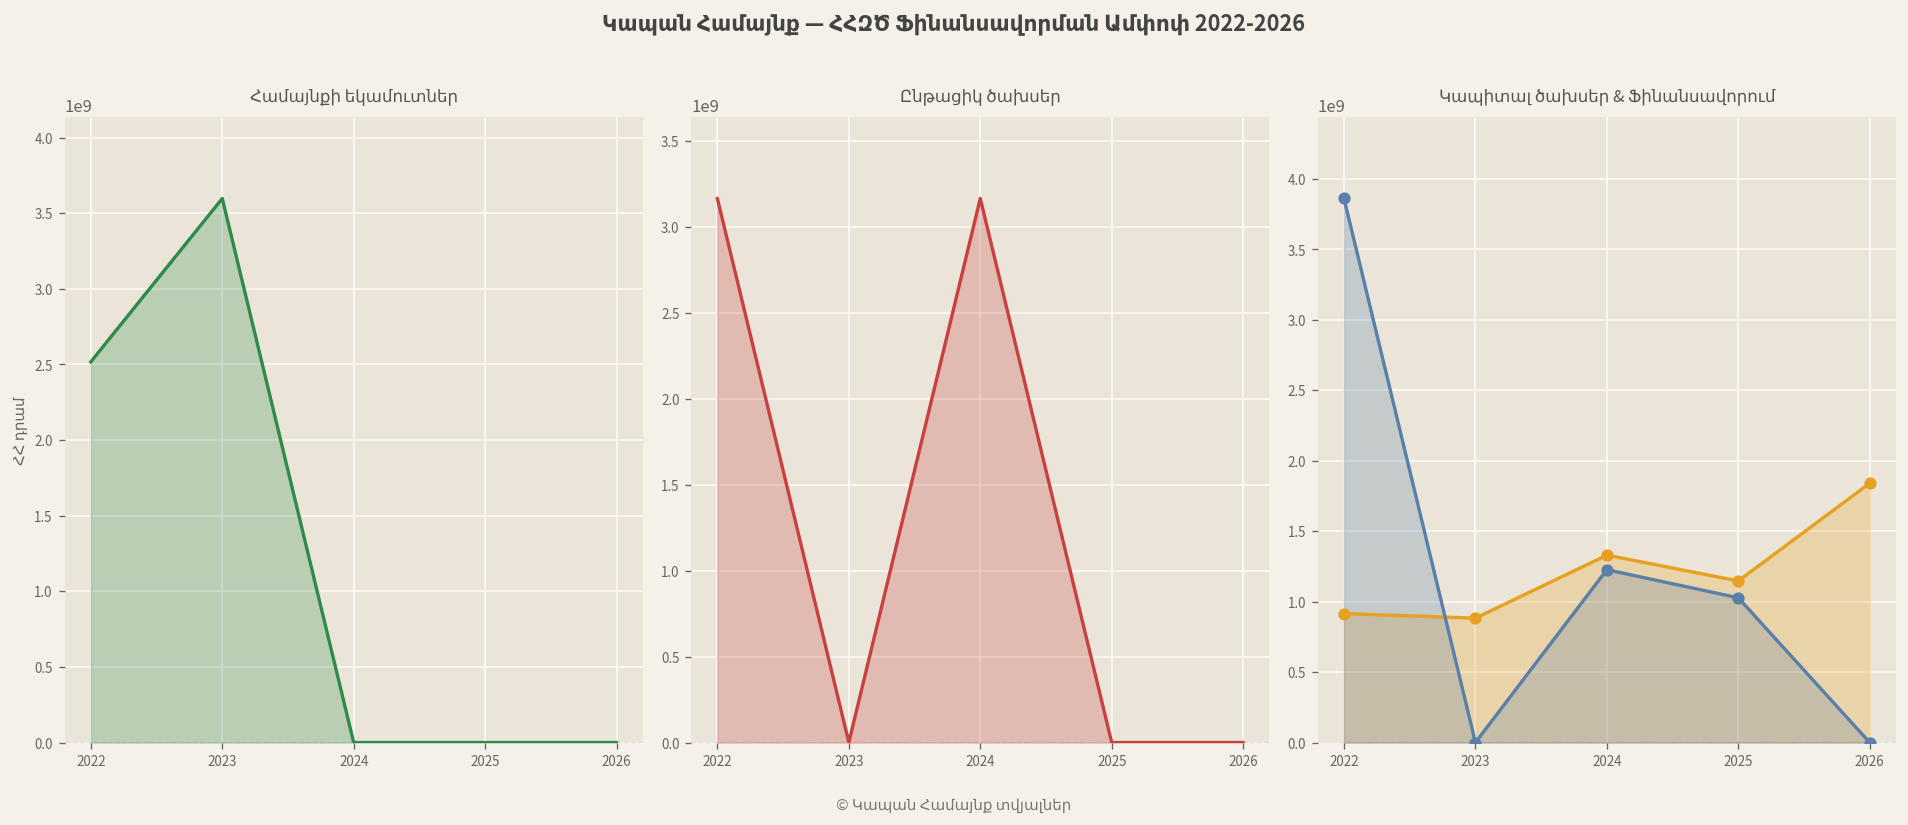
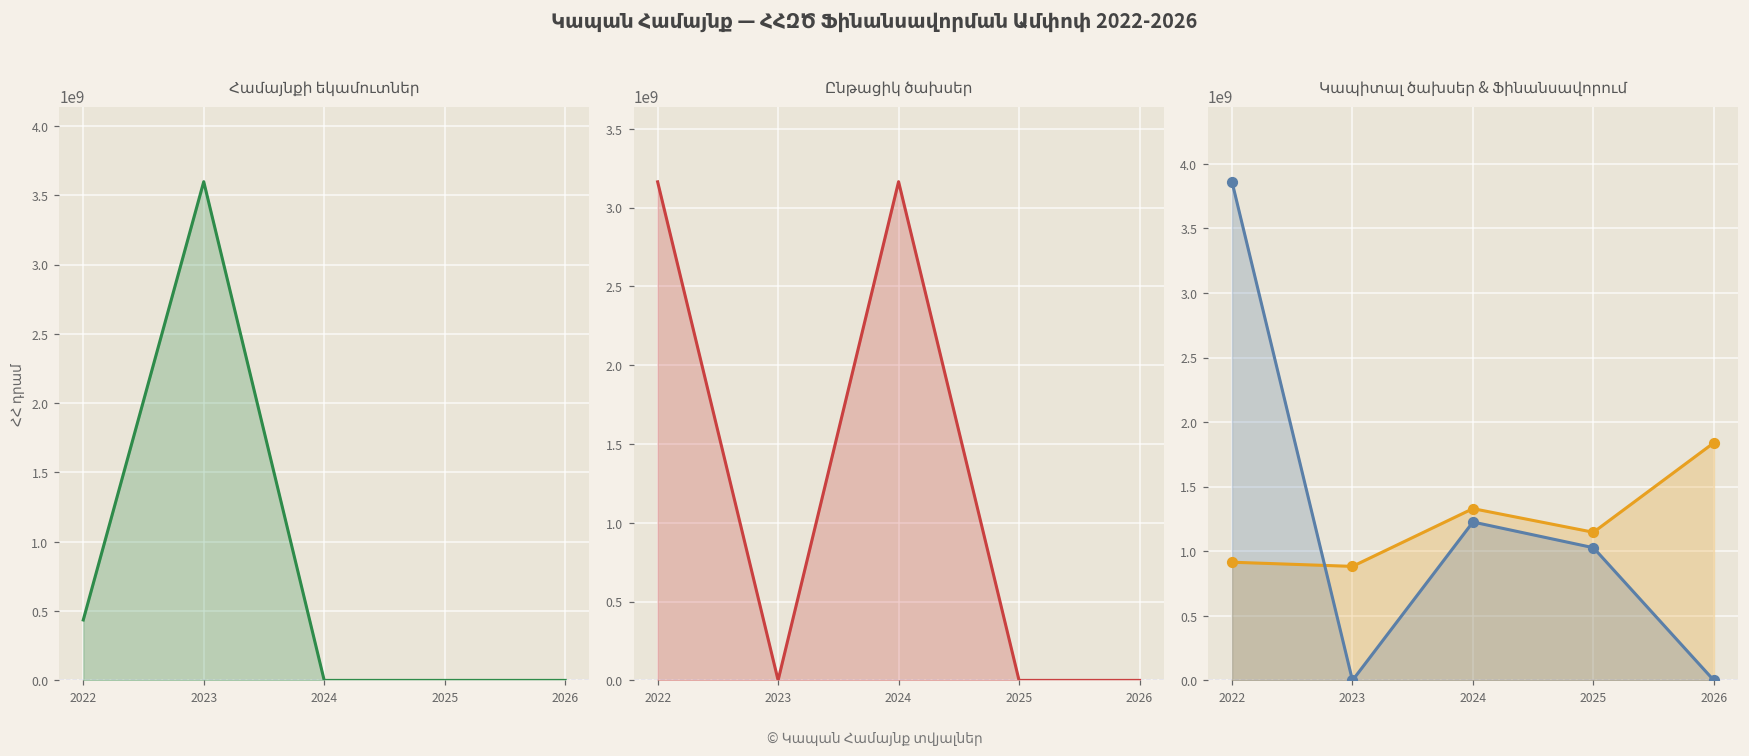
  {
    "Համայնքի եկամուտներ": {
-     "2022": 2520000000,
+     "2022": 440000000,
      "2023": 3600000000,
      "2024": 0,
      "2025": 0,
      "2026": 0
    },
    "Ընթացիկ ծախսեր": {
      "2022": 3160000000,
      "2023": 0,
      "2024": 3160000000,
      "2025": 0,
      "2026": 0
    }
  }
